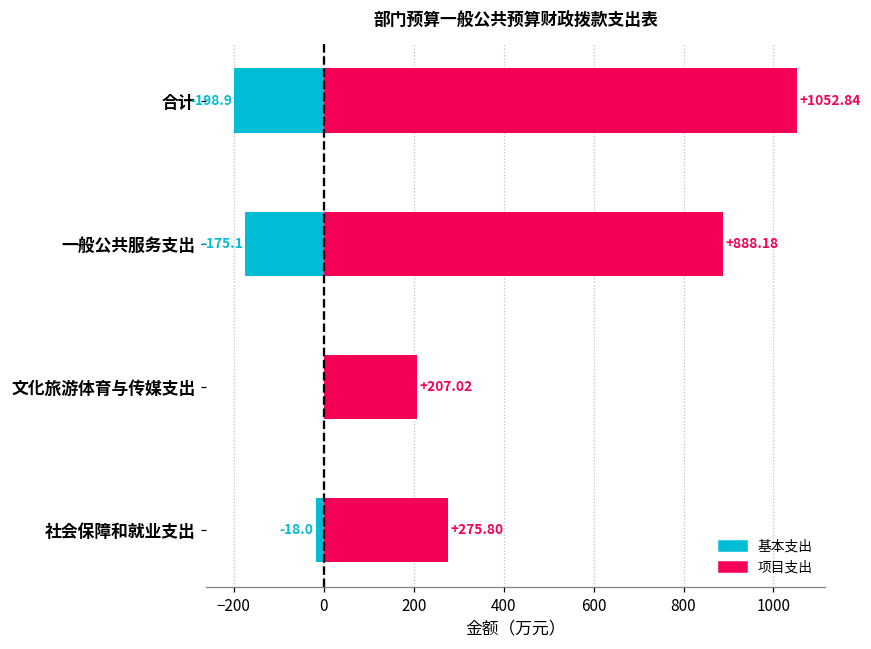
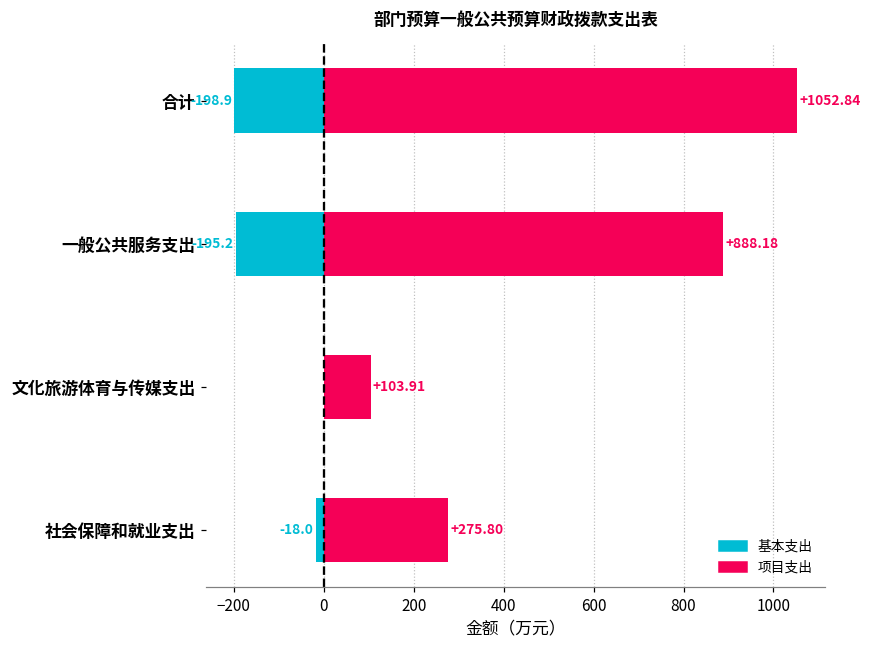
  {
    "基本支出": {
      "合计": "-198.9",
-     "一般公共服务支出": "-175.1",
+     "一般公共服务支出": "-195.2",
      "社会保障和就业支出": "-18.0"
    },
    "项目支出": {
      "合计": "+1052.84",
      "一般公共服务支出": "+888.18",
-     "文化旅游体育与传媒支出": "+207.02",
+     "文化旅游体育与传媒支出": "+103.91",
      "社会保障和就业支出": "+275.80"
    }
  }
